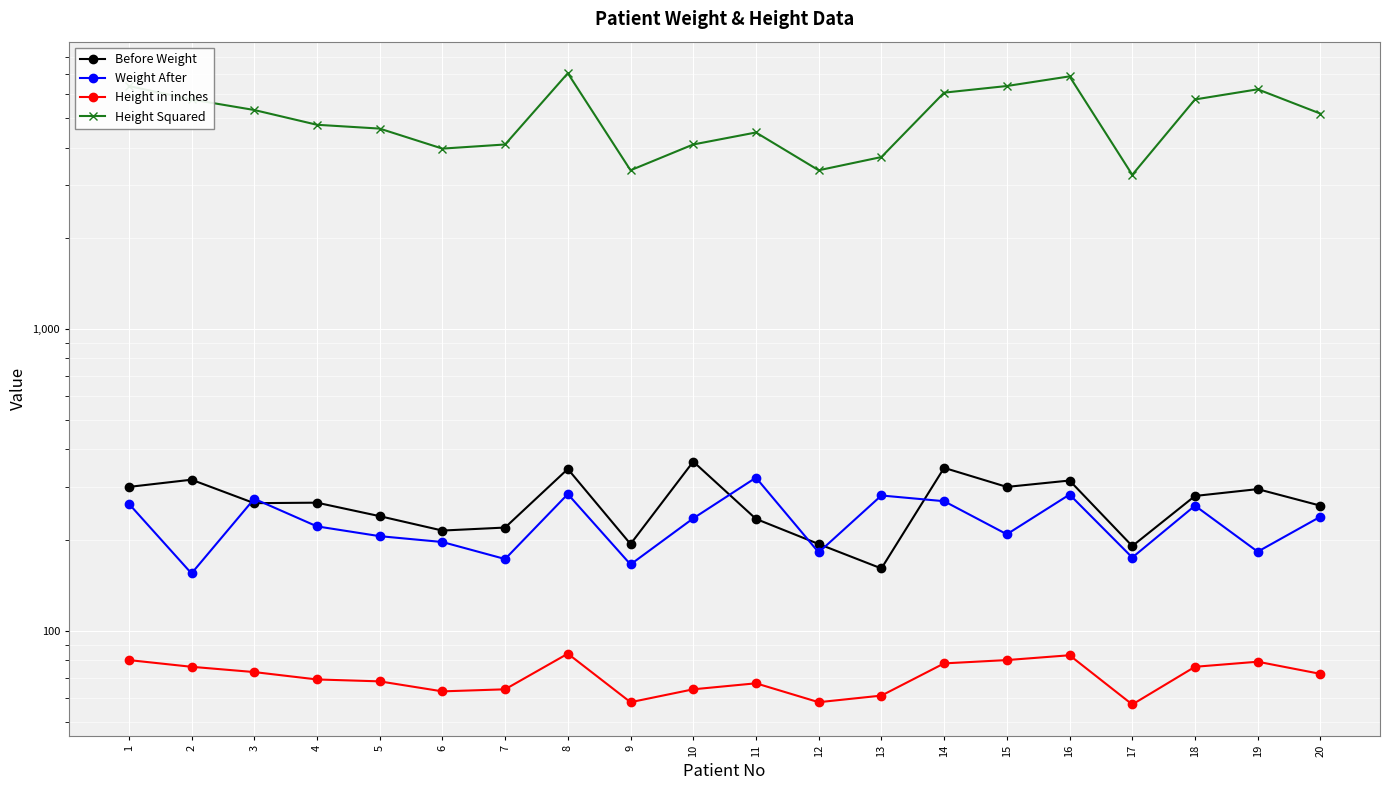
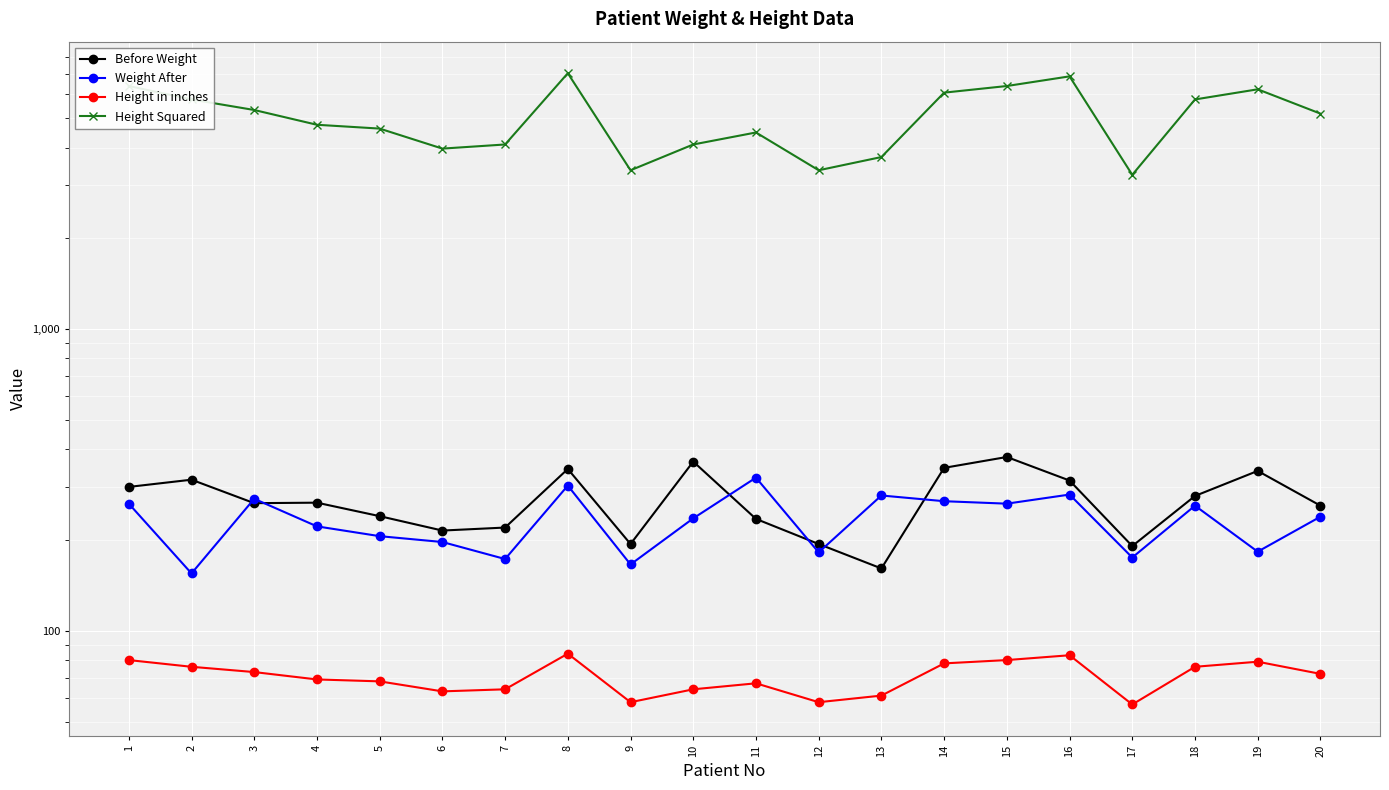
  {
    "Before Weight": {
      "1": "300",
      "2": "320",
      "3": "270",
      "4": "270",
      "5": "240",
      "6": "220",
      "7": "220",
      "8": "340",
      "9": "190",
      "10": "360",
      "11": "240",
      "12": "190",
      "13": "160",
      "14": "350",
-     "15": "300",
+     "15": "380",
      "16": "320",
      "17": "190",
      "18": "280",
-     "19": "300",
+     "19": "340",
      "20": "260"
    },
    "Weight After": {
      "1": "260",
      "2": "160",
      "3": "270",
      "4": "220",
      "5": "210",
      "6": "200",
      "7": "170",
-     "8": "280",
+     "8": "300",
      "9": "170",
      "10": "240",
      "11": "320",
      "12": "180",
      "13": "280",
      "14": "270",
-     "15": "210",
+     "15": "260",
      "16": "280",
      "17": "180",
      "18": "260",
      "19": "180",
      "20": "240"
    },
    "Height in inches": {
      "1": "80",
      "2": "76",
      "3": "73",
      "4": "69",
      "5": "68",
      "6": "63",
      "7": "64",
      "8": "84",
      "9": "58",
      "10": "64",
      "11": "67",
      "12": "58",
      "13": "61",
      "14": "78",
      "15": "80",
      "16": "83",
      "17": "57",
      "18": "76",
      "19": "79",
      "20": "72"
    },
    "Height Squared": {
      "3": "5,300",
      "4": "4,800",
      "5": "4,600",
      "6": "4,000",
      "7": "4,100",
      "8": "7,100",
      "9": "3,400",
      "10": "4,100",
      "11": "4,500",
      "12": "3,400",
      "13": "3,700",
      "14": "6,100",
      "15": "6,400",
      "16": "6,900",
      "17": "3,200",
      "18": "5,800",
      "19": "6,200",
      "20": "5,200"
    }
  }
